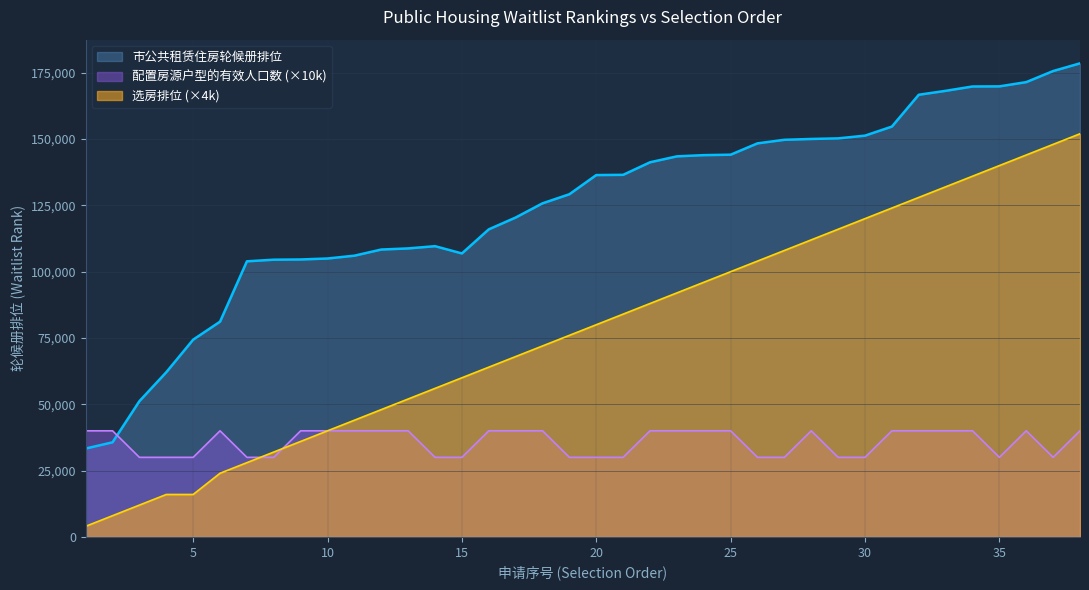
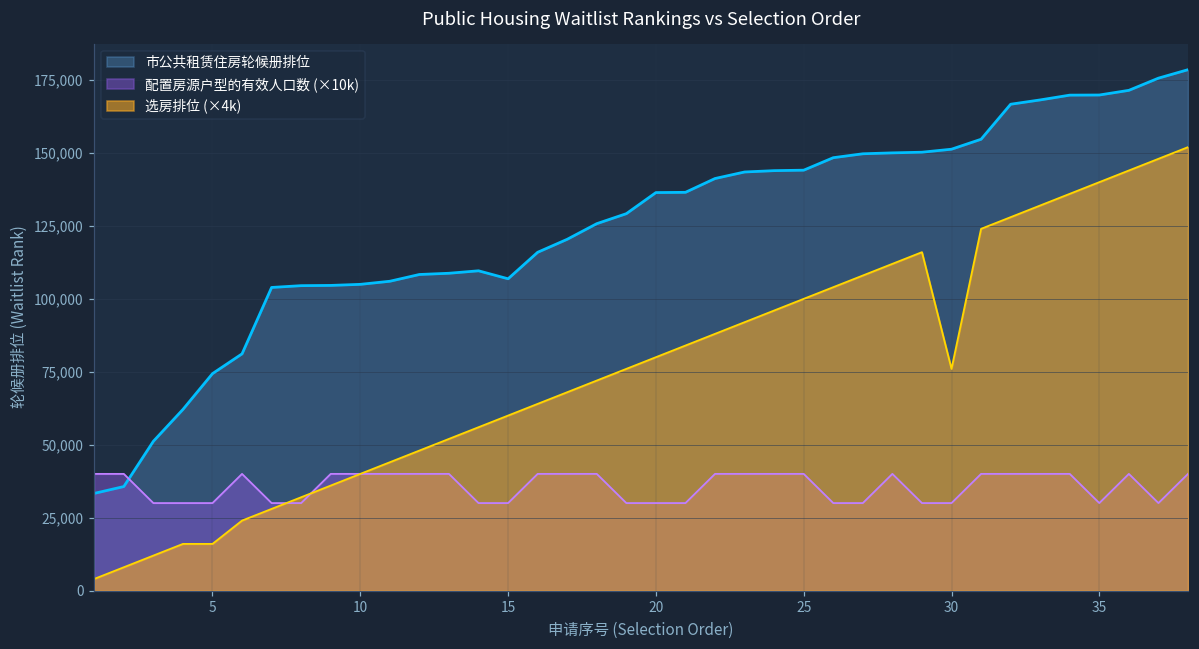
  {
    "市公共租赁住房轮候册排位": {
      "5": "74,000",
      "10": "105,000",
      "15": "107,000",
      "20": "136,000",
      "25": "144,000",
      "30": "151,000",
      "35": "170,000"
    },
    "配置房源户型的有效人口数 (×10k)": {
      "5": "30,000",
      "15": "30,000",
      "20": "30,000",
      "25": "40,000",
      "30": "30,000",
      "35": "30,000"
    },
    "选房排位 (×4k)": {
      "5": "16,000",
      "15": "60,000",
      "20": "80,000",
      "25": "100,000",
-     "30": "120,000",
+     "30": "76,000",
      "35": "140,000"
    }
  }
